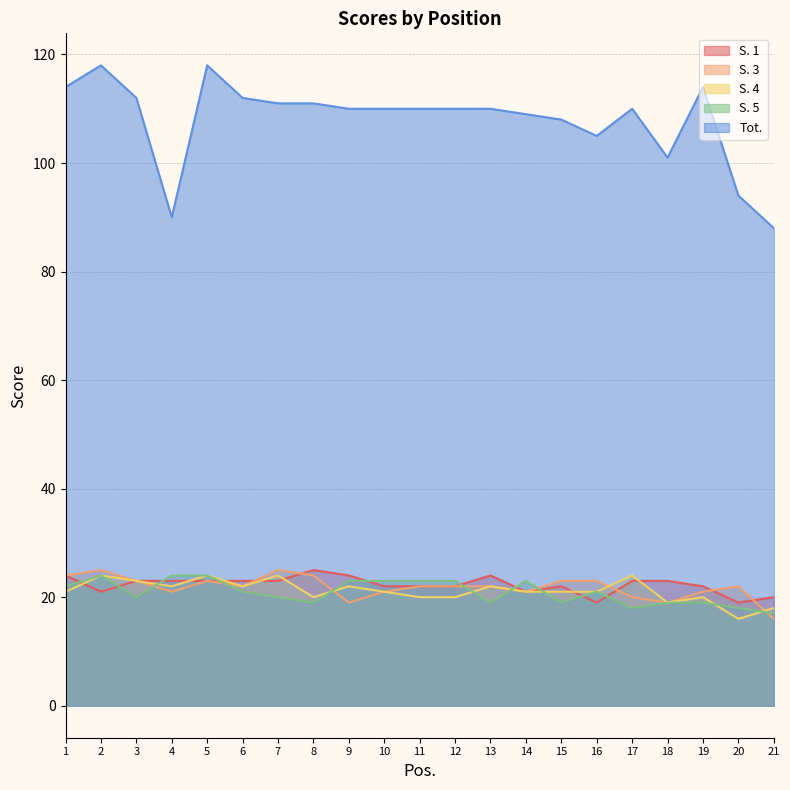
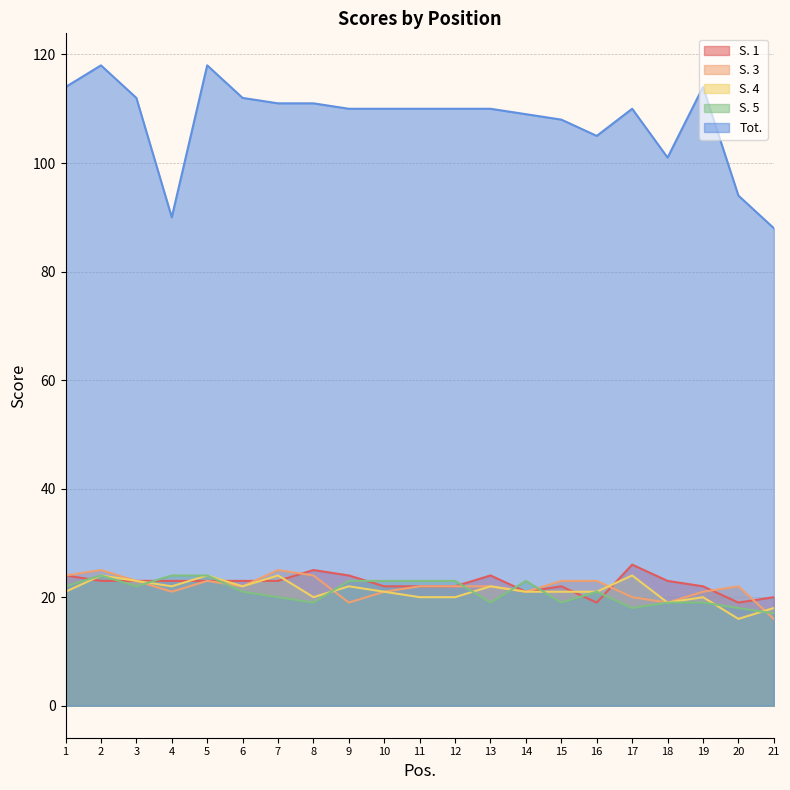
  {
    "S. 1": {
-     "2": 21,
+     "2": 23,
      "4": 23,
      "6": 23,
      "7": 23,
      "8": 25,
      "9": 24,
      "10": 22,
      "13": 24,
      "15": 22,
      "16": 19,
-     "17": 23,
+     "17": 26,
      "18": 23,
      "19": 22,
      "20": 19,
      "21": 20
    },
    "S. 5": {
      "1": 22,
-     "3": 20,
+     "3": 22,
      "4": 24,
      "6": 21,
      "7": 20,
      "8": 19,
      "9": 23,
      "10": 23,
      "11": 23,
      "12": 23,
      "13": 19,
      "14": 23,
      "15": 19,
      "17": 18,
      "19": 19,
      "20": 18,
      "21": 17
    },
    "Tot.": {
      "1": 114,
      "2": 118,
      "3": 112,
      "4": 90,
      "5": 118,
      "6": 112,
      "7": 111,
      "8": 111,
      "9": 110,
      "10": 110,
      "11": 110,
      "12": 110,
      "13": 110,
      "14": 109,
      "15": 108,
      "16": 105,
      "17": 110,
      "18": 101,
      "20": 94,
      "21": 88
    }
  }
